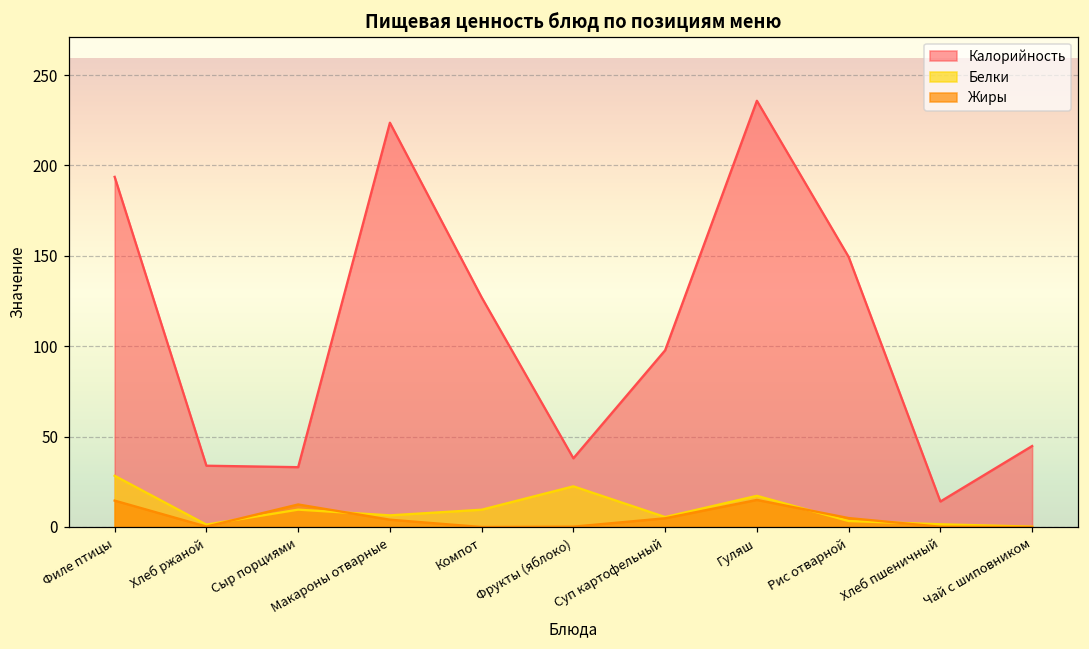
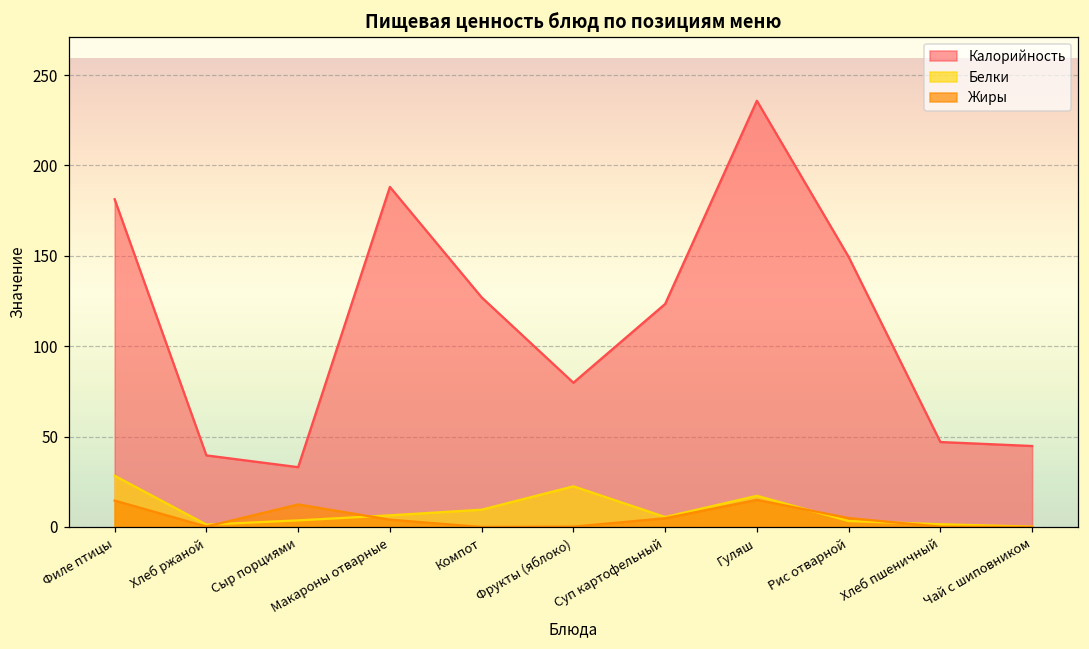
  {
    "Калорийность": {
-     "Филе птицы": 194,
-     "Хлеб ржаной": 34,
+     "Филе птицы": 181,
+     "Хлеб ржаной": 40,
      "Сыр порциями": 33,
-     "Макароны отварные": 224,
+     "Макароны отварные": 188,
      "Компот": 127,
-     "Фрукты (яблоко)": 38,
-     "Суп картофельный": 98,
+     "Фрукты (яблоко)": 80,
+     "Суп картофельный": 123,
      "Гуляш": 236,
      "Рис отварной": 149,
-     "Хлеб пшеничный": 14,
+     "Хлеб пшеничный": 47,
      "Чай с шиповником": 45
    },
    "Белки": {
      "Филе птицы": 28,
-     "Сыр порциями": 10,
+     "Сыр порциями": 4,
      "Макароны отварные": 6,
      "Компот": 10,
      "Фрукты (яблоко)": 23,
      "Гуляш": 17,
      "Рис отварной": 3
    },
    "Жиры": {
      "Филе птицы": 15,
      "Сыр порциями": 12,
      "Макароны отварные": 4,
      "Компот": 0,
      "Фрукты (яблоко)": 0,
      "Гуляш": 15,
      "Рис отварной": 5
    }
  }
